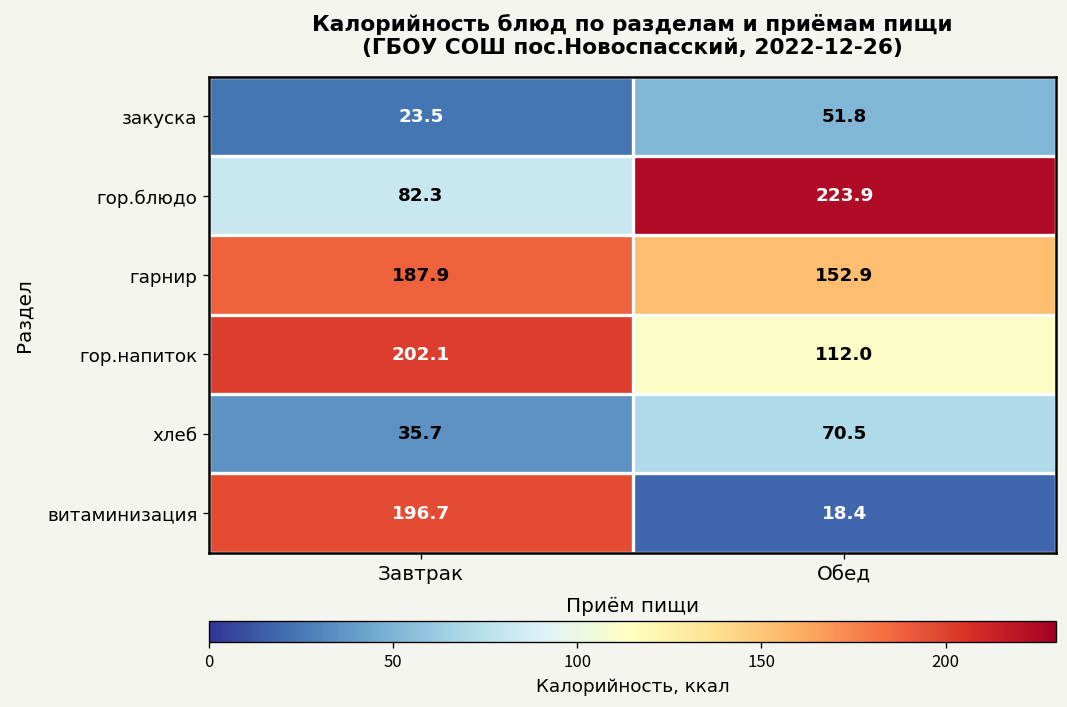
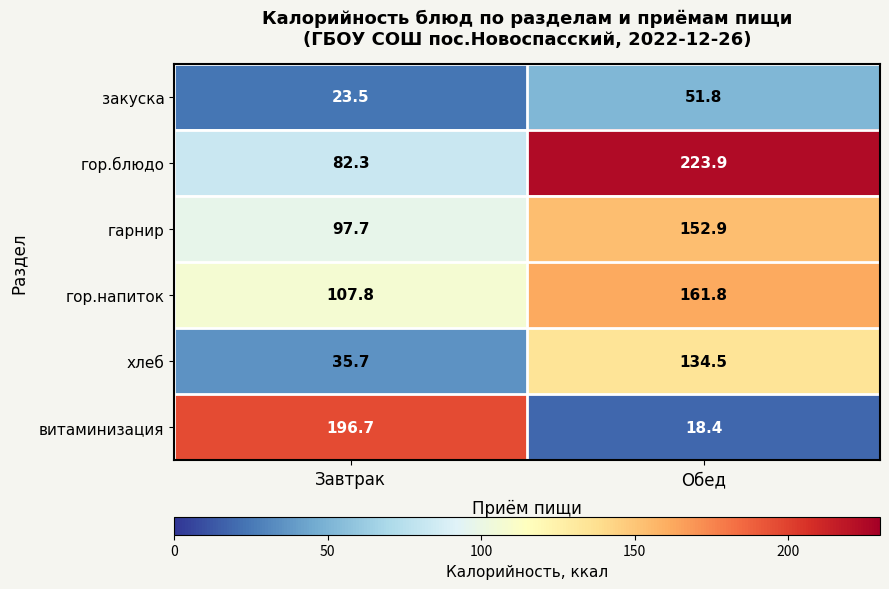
  {
    "закуска": {
      "Завтрак": 23.5,
      "Обед": 51.8
    },
    "гор.блюдо": {
      "Завтрак": 82.3,
      "Обед": 223.9
    },
    "гарнир": {
-     "Завтрак": 187.9,
+     "Завтрак": 97.7,
      "Обед": 152.9
    },
    "гор.напиток": {
-     "Завтрак": 202.1,
-     "Обед": 112.0
+     "Завтрак": 107.8,
+     "Обед": 161.8
    },
    "хлеб": {
      "Завтрак": 35.7,
-     "Обед": 70.5
+     "Обед": 134.5
    },
    "витаминизация": {
      "Завтрак": 196.7,
      "Обед": 18.4
    }
  }
